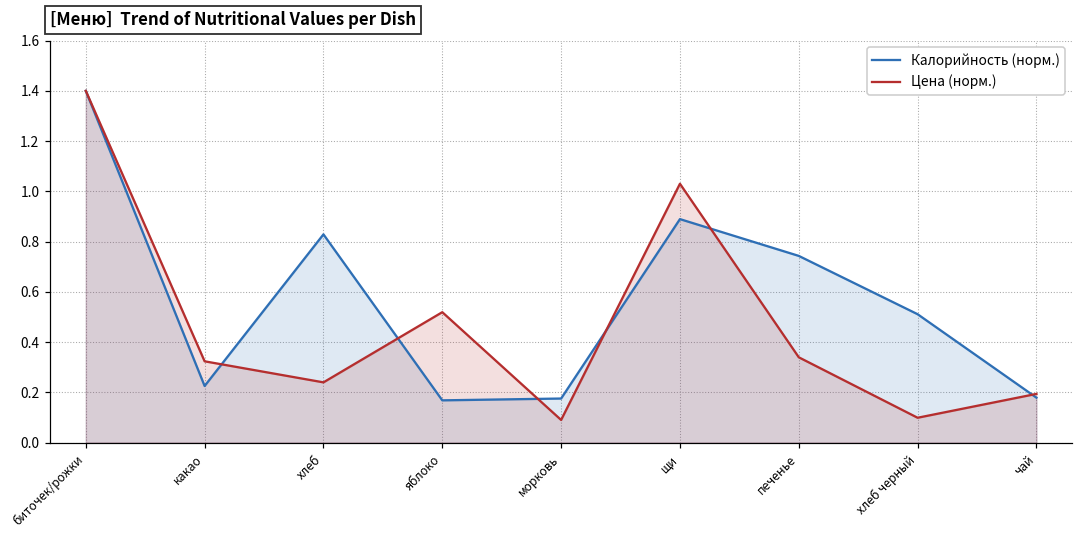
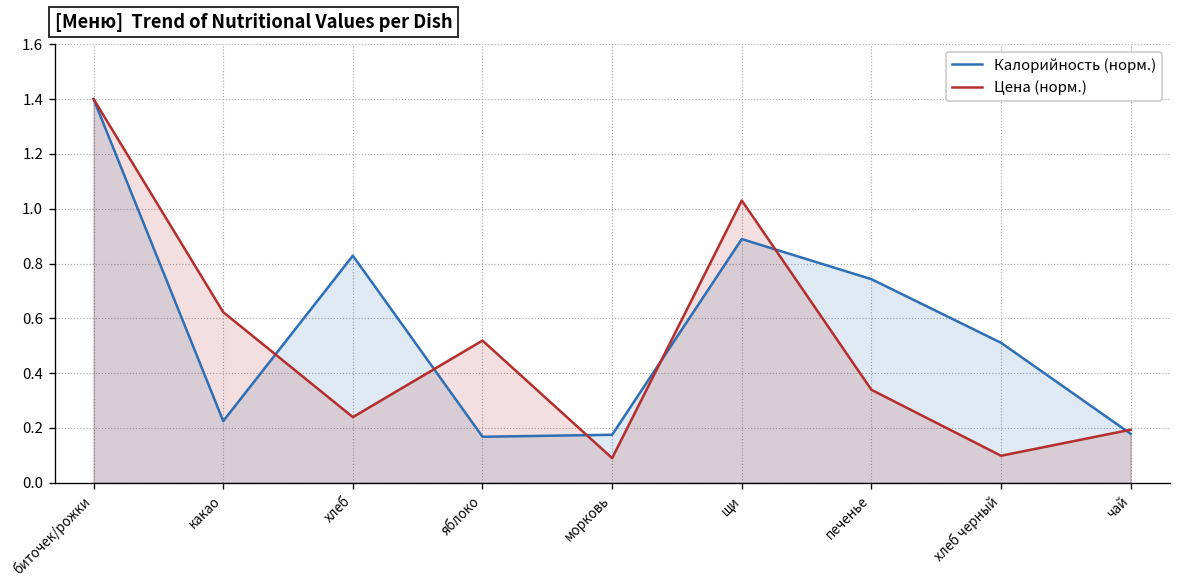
  {
    "Калорийность (норм.)": {
      "какао": 0.23,
      "хлеб": 0.83,
      "яблоко": 0.17,
      "морковь": 0.18,
      "щи": 0.89,
      "печенье": 0.74,
      "хлеб черный": 0.51,
      "чай": 0.18
    },
    "Цена (норм.)": {
-     "какао": 0.32,
+     "какао": 0.62,
      "хлеб": 0.24,
      "яблоко": 0.52,
      "морковь": 0.09,
      "щи": 1.03,
      "печенье": 0.34,
      "хлеб черный": 0.10,
      "чай": 0.19
    }
  }
